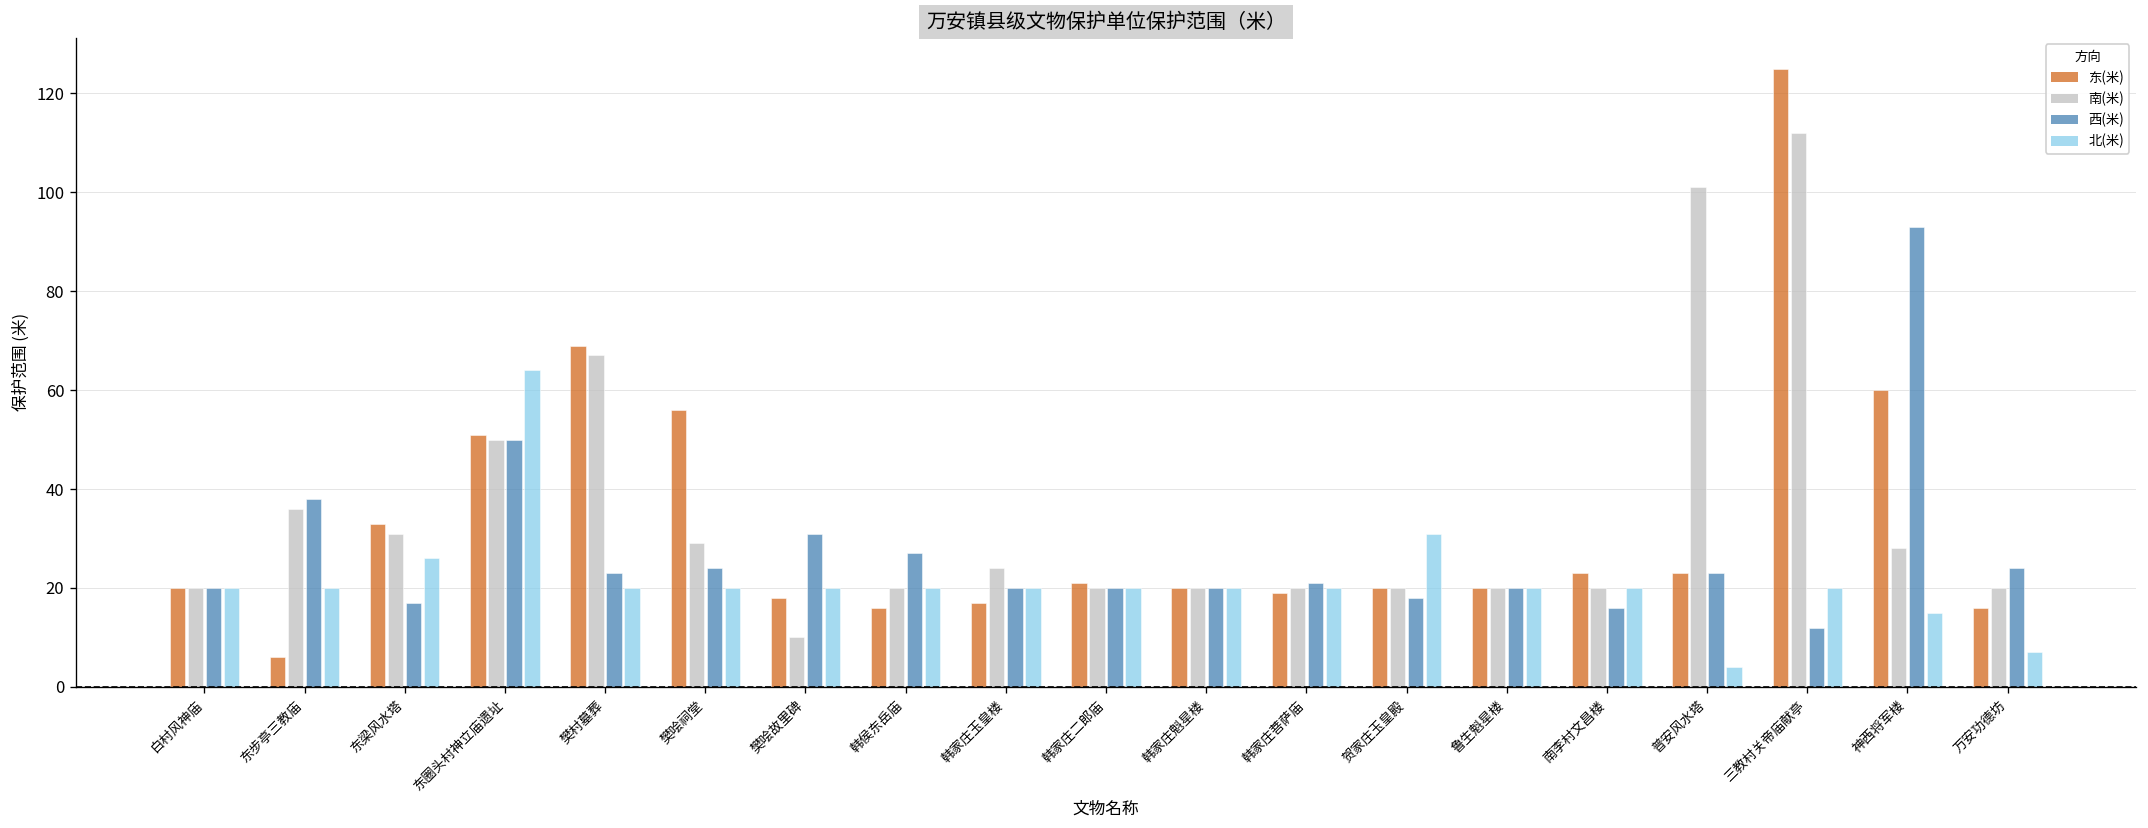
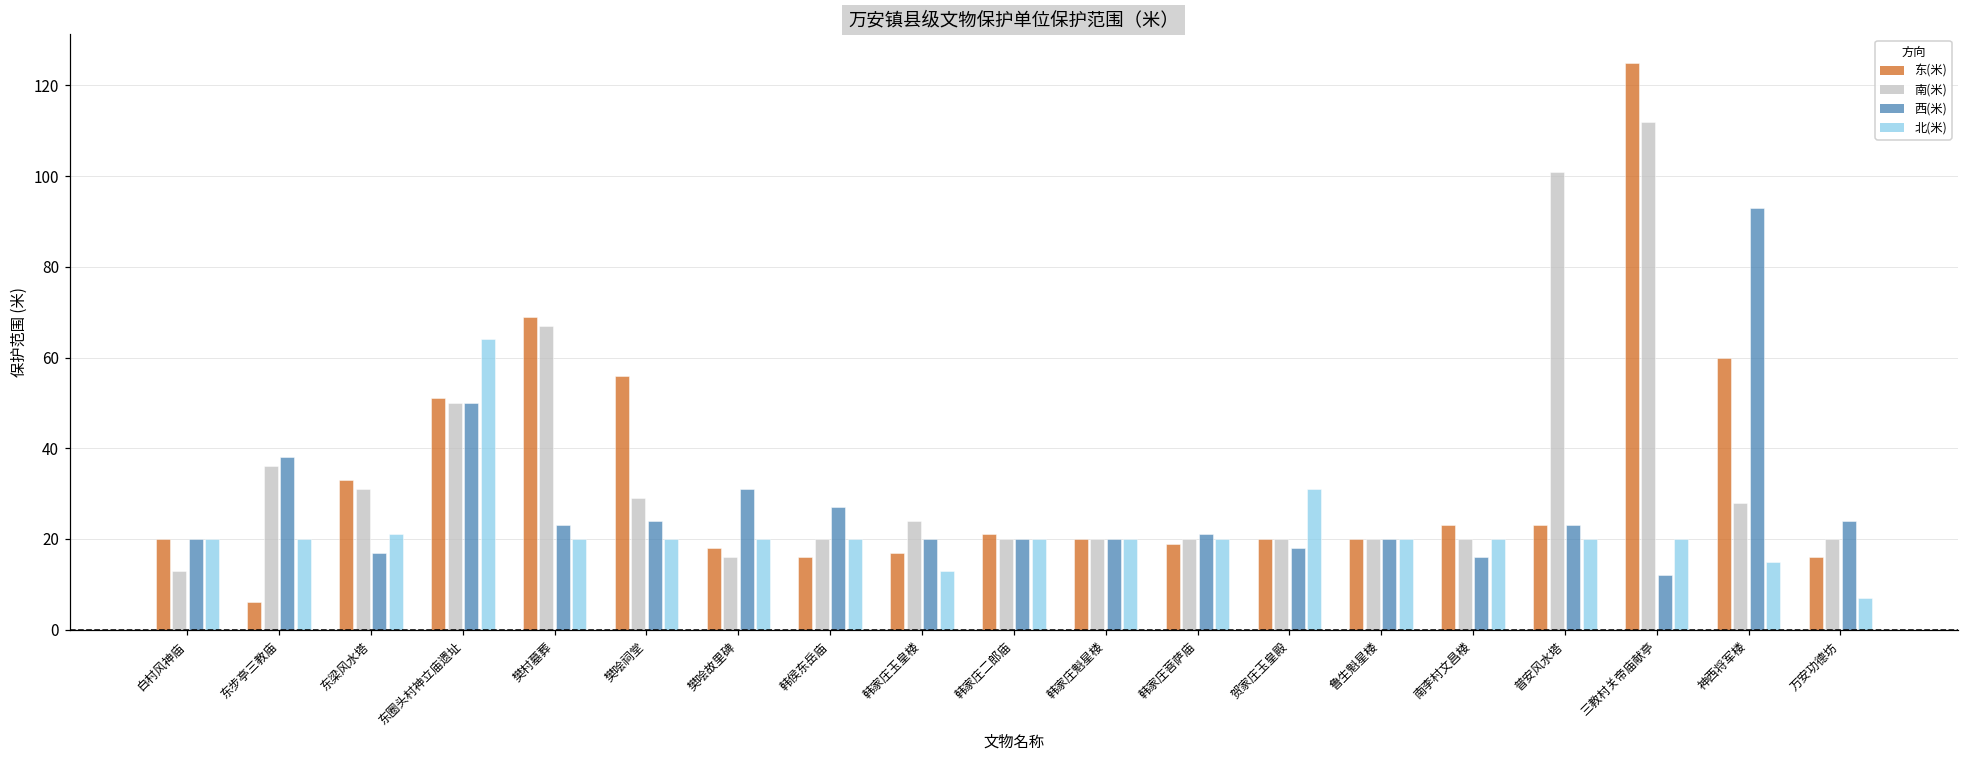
  {
    "东(米)": {
      "白村风神庙": 20,
      "东步亭三教庙": 6,
      "东梁风水塔": 33,
      "东圈头村神立庙遗址": 51,
      "樊村墓葬": 69,
      "樊哙祠堂": 56,
      "樊哙故里碑": 18,
      "韩侯东岳庙": 16,
      "韩家庄玉皇楼": 17,
      "韩家庄二郎庙": 21,
      "韩家庄魁星楼": 20,
      "韩家庄菩萨庙": 19,
      "贺家庄玉皇殿": 20,
      "鲁生魁星楼": 20,
      "南李村文昌楼": 23,
      "普安风水塔": 23,
      "三教村关帝庙献亭": 125,
      "神西将军楼": 60,
      "万安功德坊": 16
    },
    "南(米)": {
-     "白村风神庙": 20,
+     "白村风神庙": 13,
      "东步亭三教庙": 36,
      "东梁风水塔": 31,
      "东圈头村神立庙遗址": 50,
      "樊村墓葬": 67,
      "樊哙祠堂": 29,
-     "樊哙故里碑": 10,
+     "樊哙故里碑": 16,
      "韩侯东岳庙": 20,
      "韩家庄玉皇楼": 24,
      "韩家庄二郎庙": 20,
      "韩家庄魁星楼": 20,
      "韩家庄菩萨庙": 20,
      "贺家庄玉皇殿": 20,
      "鲁生魁星楼": 20,
      "南李村文昌楼": 20,
      "普安风水塔": 101,
      "三教村关帝庙献亭": 112,
      "神西将军楼": 28,
      "万安功德坊": 20
    },
    "西(米)": {
      "白村风神庙": 20,
      "东步亭三教庙": 38,
      "东梁风水塔": 17,
      "东圈头村神立庙遗址": 50,
      "樊村墓葬": 23,
      "樊哙祠堂": 24,
      "樊哙故里碑": 31,
      "韩侯东岳庙": 27,
      "韩家庄玉皇楼": 20,
      "韩家庄二郎庙": 20,
      "韩家庄魁星楼": 20,
      "韩家庄菩萨庙": 21,
      "贺家庄玉皇殿": 18,
      "鲁生魁星楼": 20,
      "南李村文昌楼": 16,
      "普安风水塔": 23,
      "三教村关帝庙献亭": 12,
      "神西将军楼": 93,
      "万安功德坊": 24
    },
    "北(米)": {
      "白村风神庙": 20,
      "东步亭三教庙": 20,
-     "东梁风水塔": 26,
+     "东梁风水塔": 21,
      "东圈头村神立庙遗址": 64,
      "樊村墓葬": 20,
      "樊哙祠堂": 20,
      "樊哙故里碑": 20,
      "韩侯东岳庙": 20,
-     "韩家庄玉皇楼": 20,
+     "韩家庄玉皇楼": 13,
      "韩家庄二郎庙": 20,
      "韩家庄魁星楼": 20,
      "韩家庄菩萨庙": 20,
      "贺家庄玉皇殿": 31,
      "鲁生魁星楼": 20,
      "南李村文昌楼": 20,
-     "普安风水塔": 4,
+     "普安风水塔": 20,
      "三教村关帝庙献亭": 20,
      "神西将军楼": 15,
      "万安功德坊": 7
    }
  }
